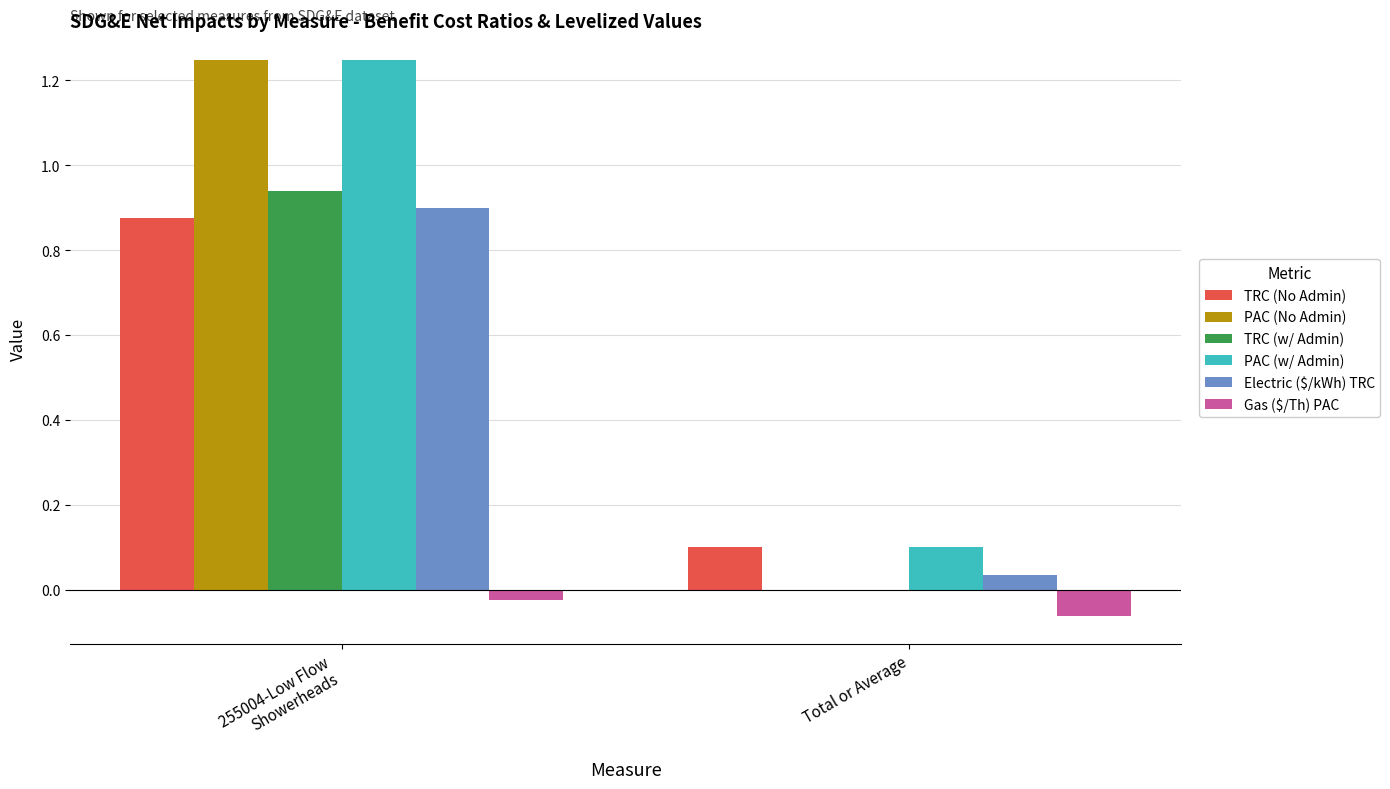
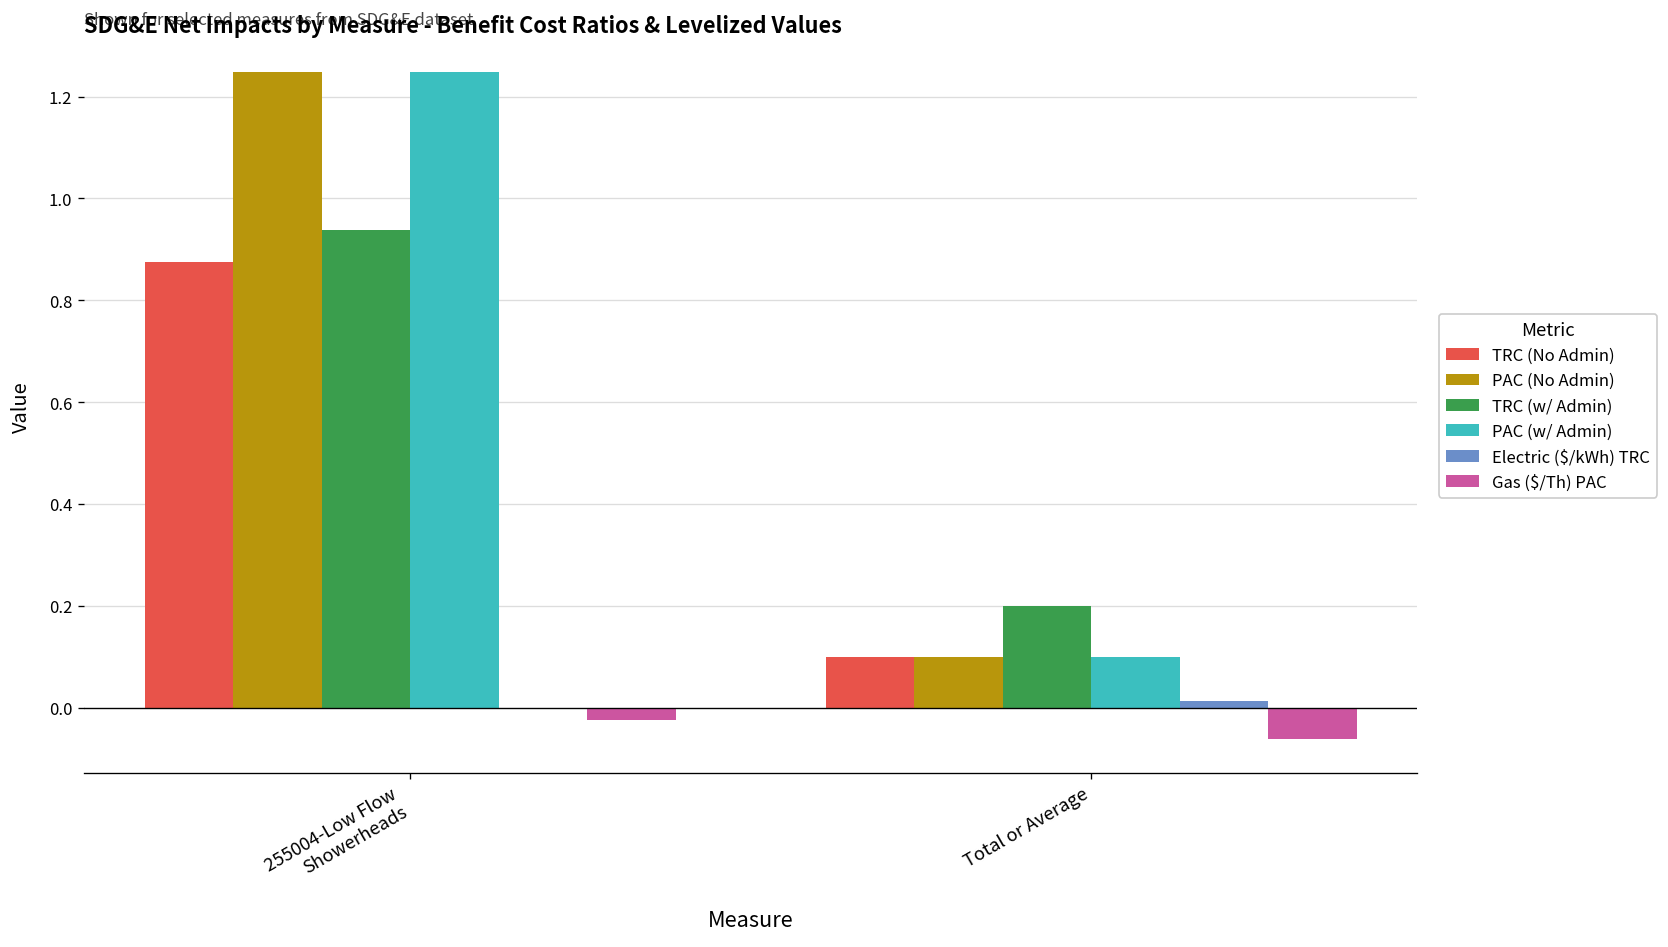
  {
    "TRC (No Admin)": {
      "255004-Low Flow Showerheads": 0.88,
      "Total or Average": 0.10
    },
    "PAC (No Admin)": {
      "255004-Low Flow Showerheads": 1.25,
-     "Total or Average": 0.0
+     "Total or Average": 0.1
    },
    "TRC (w/ Admin)": {
      "255004-Low Flow Showerheads": 0.94,
-     "Total or Average": 0.0
+     "Total or Average": 0.2
    },
    "PAC (w/ Admin)": {
      "255004-Low Flow Showerheads": 1.25,
      "Total or Average": 0.10
    },
    "Electric ($/kWh) TRC": {
-     "255004-Low Flow Showerheads": 0.9,
-     "Total or Average": 0.04
+     "255004-Low Flow Showerheads": 0.0,
+     "Total or Average": 0.01
    },
    "Gas ($/Th) PAC": {
      "255004-Low Flow Showerheads": -0.02,
      "Total or Average": -0.06
    }
  }
